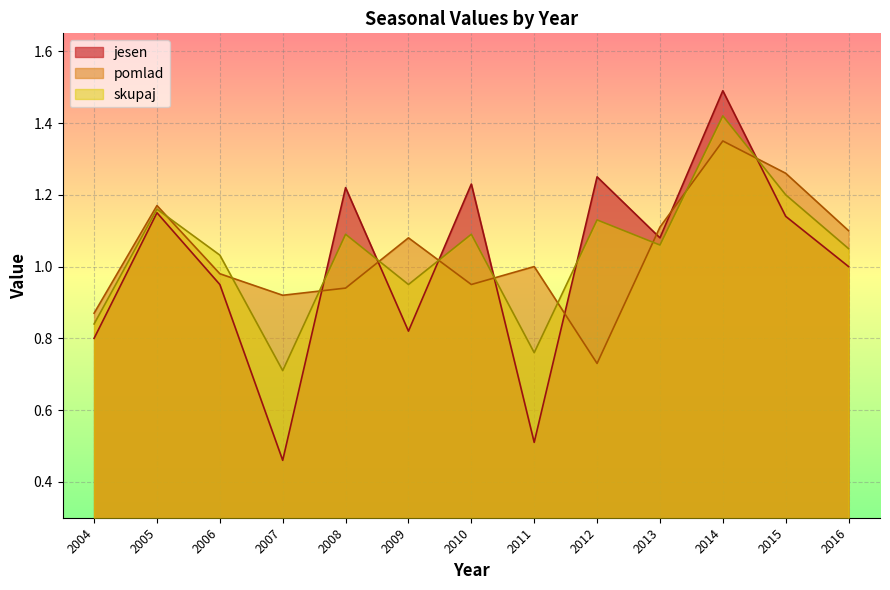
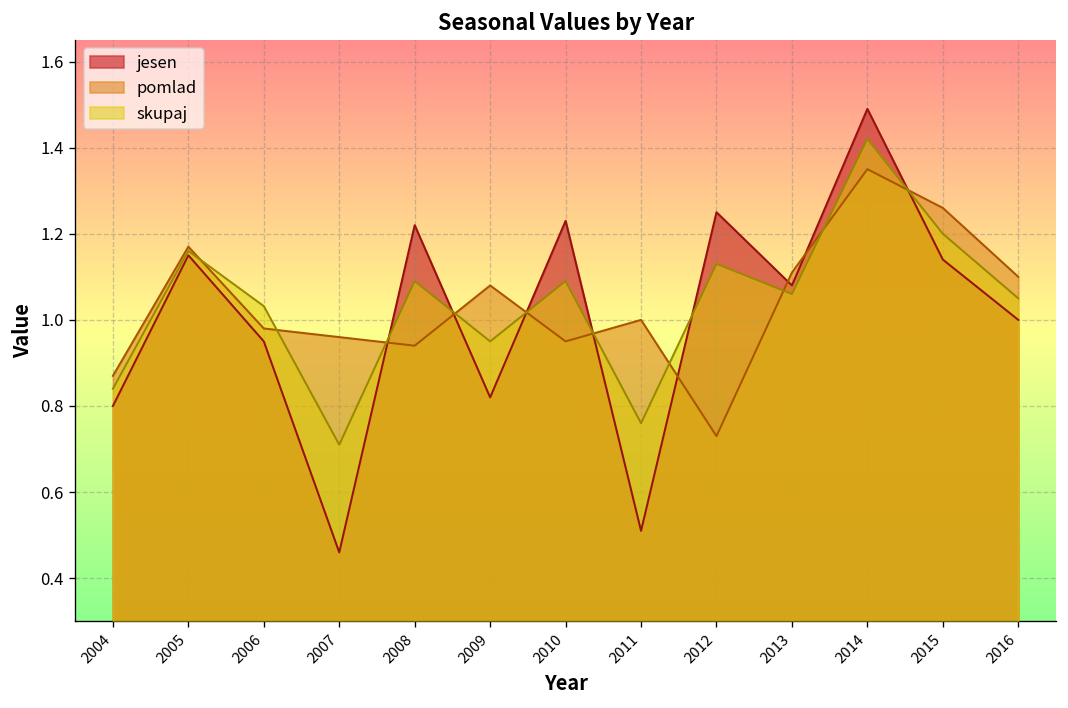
  {
    "jesen": {
      "2004": 0.80,
      "2005": 1.15,
      "2006": 0.95,
      "2007": 0.46,
      "2008": 1.22,
      "2009": 0.82,
      "2010": 1.23,
      "2011": 0.51,
      "2012": 1.25,
      "2013": 1.08,
      "2014": 1.49,
      "2015": 1.14,
      "2016": 1.00
    },
    "pomlad": {
      "2004": 0.87,
      "2005": 1.17,
      "2006": 0.98,
-     "2007": 0.92,
+     "2007": 0.96,
      "2008": 0.94,
      "2009": 1.08,
      "2010": 0.95,
      "2011": 1.00,
      "2012": 0.73,
      "2013": 1.11,
      "2014": 1.35,
      "2015": 1.26,
      "2016": 1.10
    },
    "skupaj": {
      "2004": 0.84,
      "2005": 1.16,
      "2006": 1.03,
      "2007": 0.71,
      "2008": 1.09,
      "2009": 0.95,
      "2010": 1.09,
      "2011": 0.76,
      "2012": 1.13,
      "2013": 1.06,
      "2014": 1.42,
      "2015": 1.20,
      "2016": 1.05
    }
  }
